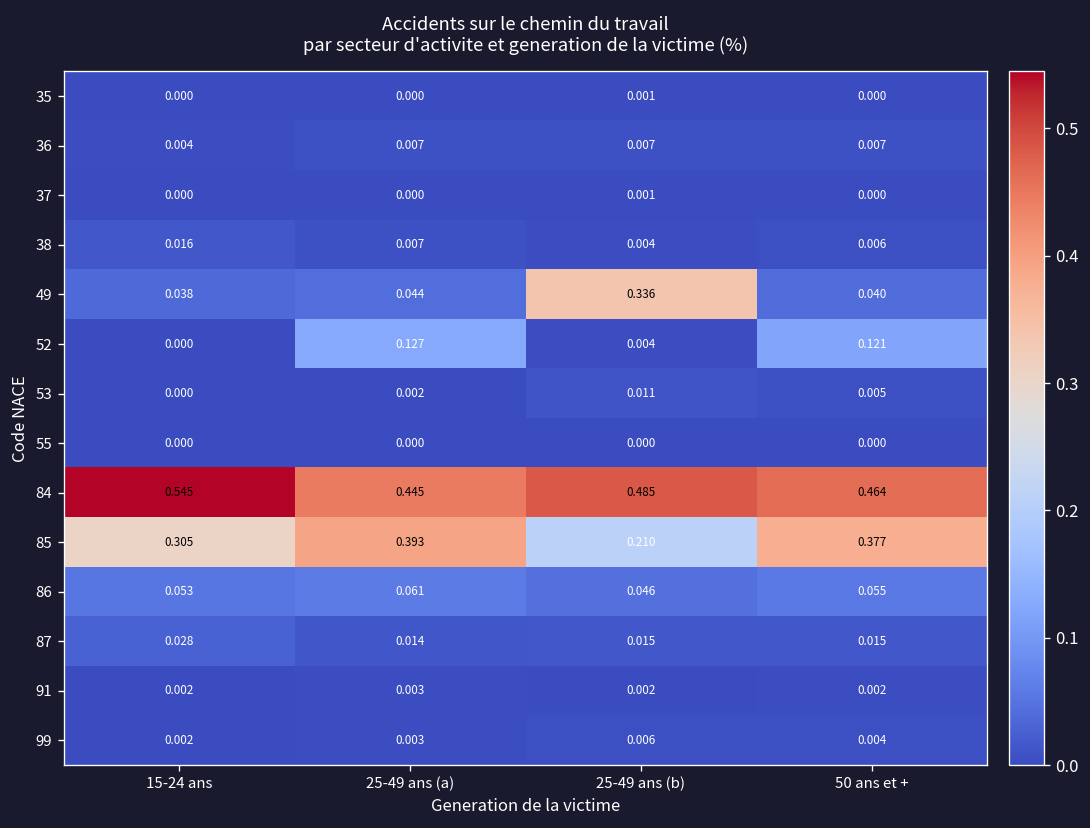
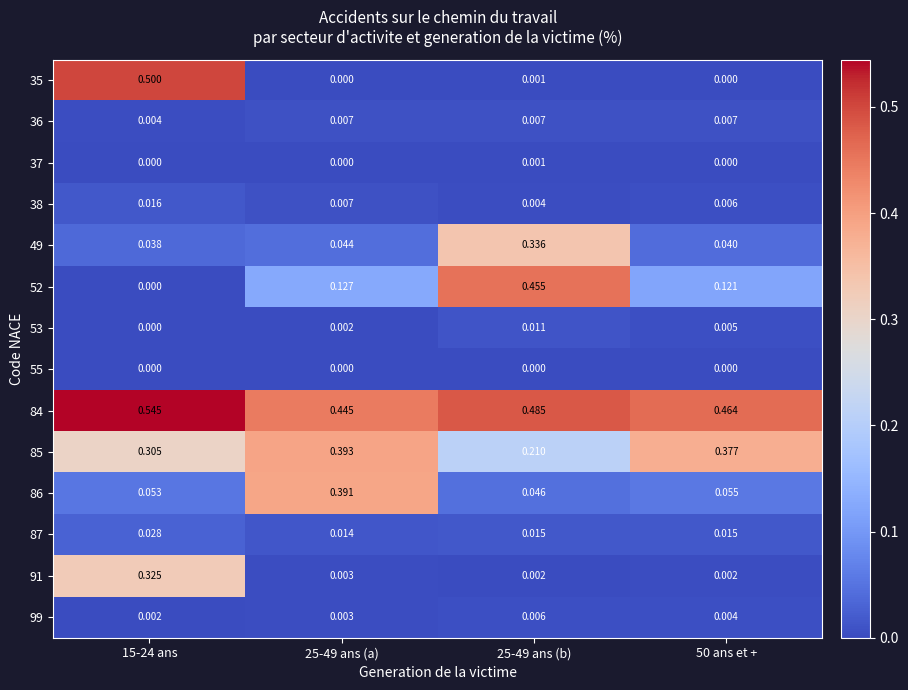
  {
    "35": {
-     "15-24 ans": 0.000,
+     "15-24 ans": 0.500,
      "25-49 ans (a)": 0.000,
      "25-49 ans (b)": 0.001,
      "50 ans et +": 0.000
    },
    "36": {
      "15-24 ans": 0.004,
      "25-49 ans (a)": 0.007,
      "25-49 ans (b)": 0.007,
      "50 ans et +": 0.007
    },
    "37": {
      "15-24 ans": 0.000,
      "25-49 ans (a)": 0.000,
      "25-49 ans (b)": 0.001,
      "50 ans et +": 0.000
    },
    "38": {
      "15-24 ans": 0.016,
      "25-49 ans (a)": 0.007,
      "25-49 ans (b)": 0.004,
      "50 ans et +": 0.006
    },
    "49": {
      "15-24 ans": 0.038,
      "25-49 ans (a)": 0.044,
      "25-49 ans (b)": 0.336,
      "50 ans et +": 0.040
    },
    "52": {
      "15-24 ans": 0.000,
      "25-49 ans (a)": 0.127,
-     "25-49 ans (b)": 0.004,
+     "25-49 ans (b)": 0.455,
      "50 ans et +": 0.121
    },
    "53": {
      "15-24 ans": 0.000,
      "25-49 ans (a)": 0.002,
      "25-49 ans (b)": 0.011,
      "50 ans et +": 0.005
    },
    "55": {
      "15-24 ans": 0.000,
      "25-49 ans (a)": 0.000,
      "25-49 ans (b)": 0.000,
      "50 ans et +": 0.000
    },
    "84": {
      "15-24 ans": 0.545,
      "25-49 ans (a)": 0.445,
      "25-49 ans (b)": 0.485,
      "50 ans et +": 0.464
    },
    "85": {
      "15-24 ans": 0.305,
      "25-49 ans (a)": 0.393,
      "25-49 ans (b)": 0.210,
      "50 ans et +": 0.377
    },
    "86": {
      "15-24 ans": 0.053,
-     "25-49 ans (a)": 0.061,
+     "25-49 ans (a)": 0.391,
      "25-49 ans (b)": 0.046,
      "50 ans et +": 0.055
    },
    "87": {
      "15-24 ans": 0.028,
      "25-49 ans (a)": 0.014,
      "25-49 ans (b)": 0.015,
      "50 ans et +": 0.015
    },
    "91": {
-     "15-24 ans": 0.002,
+     "15-24 ans": 0.325,
      "25-49 ans (a)": 0.003,
      "25-49 ans (b)": 0.002,
      "50 ans et +": 0.002
    },
    "99": {
      "15-24 ans": 0.002,
      "25-49 ans (a)": 0.003,
      "25-49 ans (b)": 0.006,
      "50 ans et +": 0.004
    }
  }
